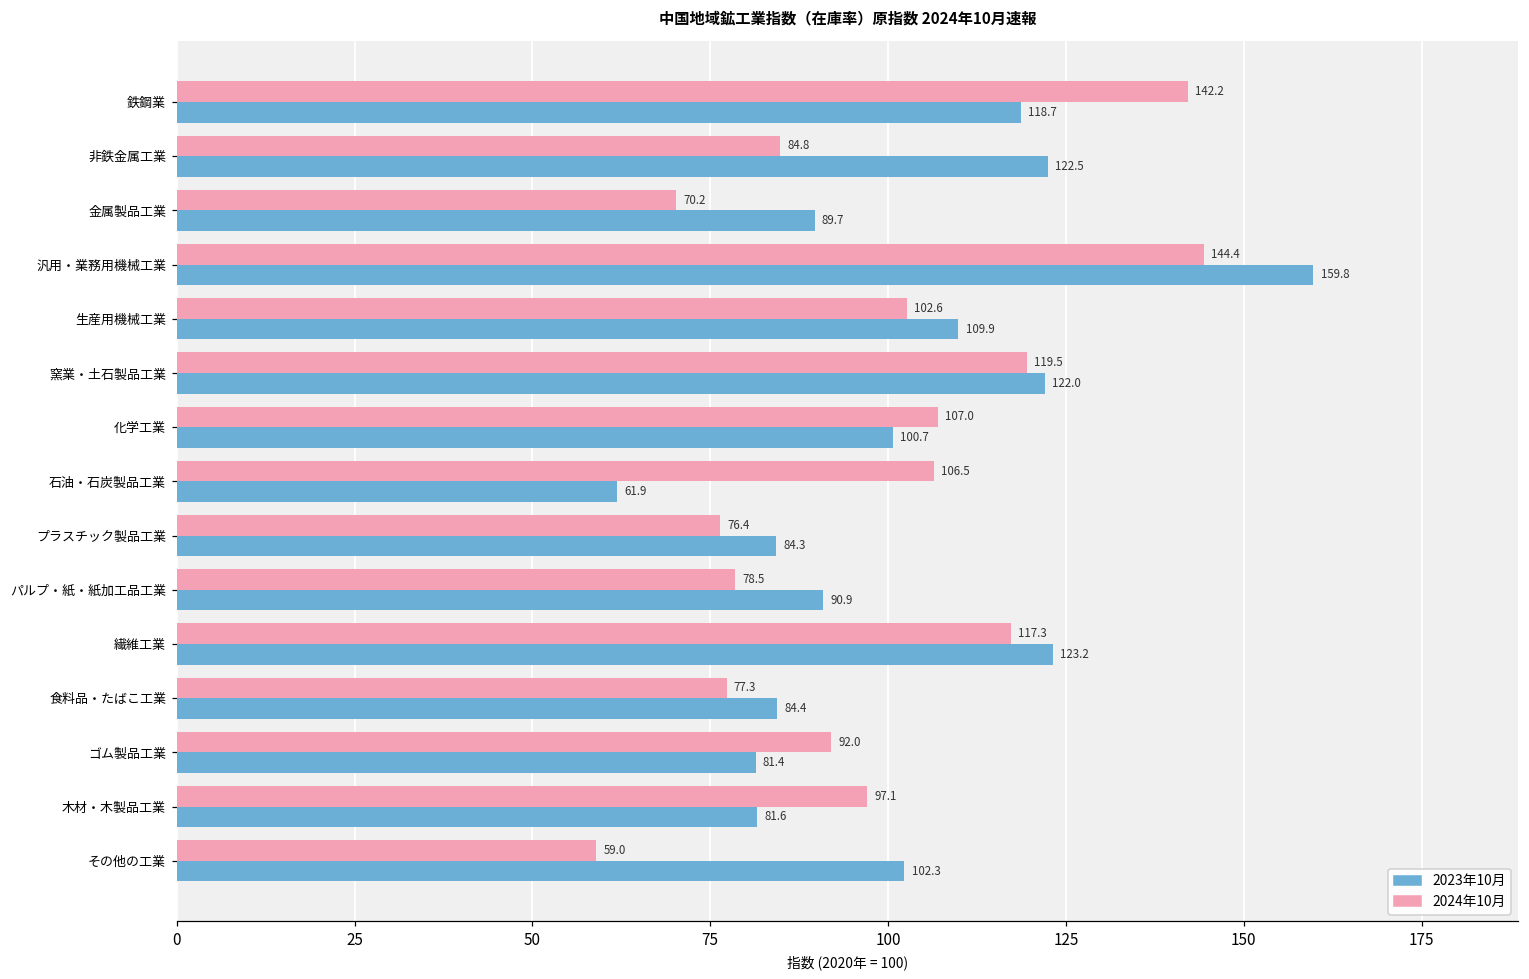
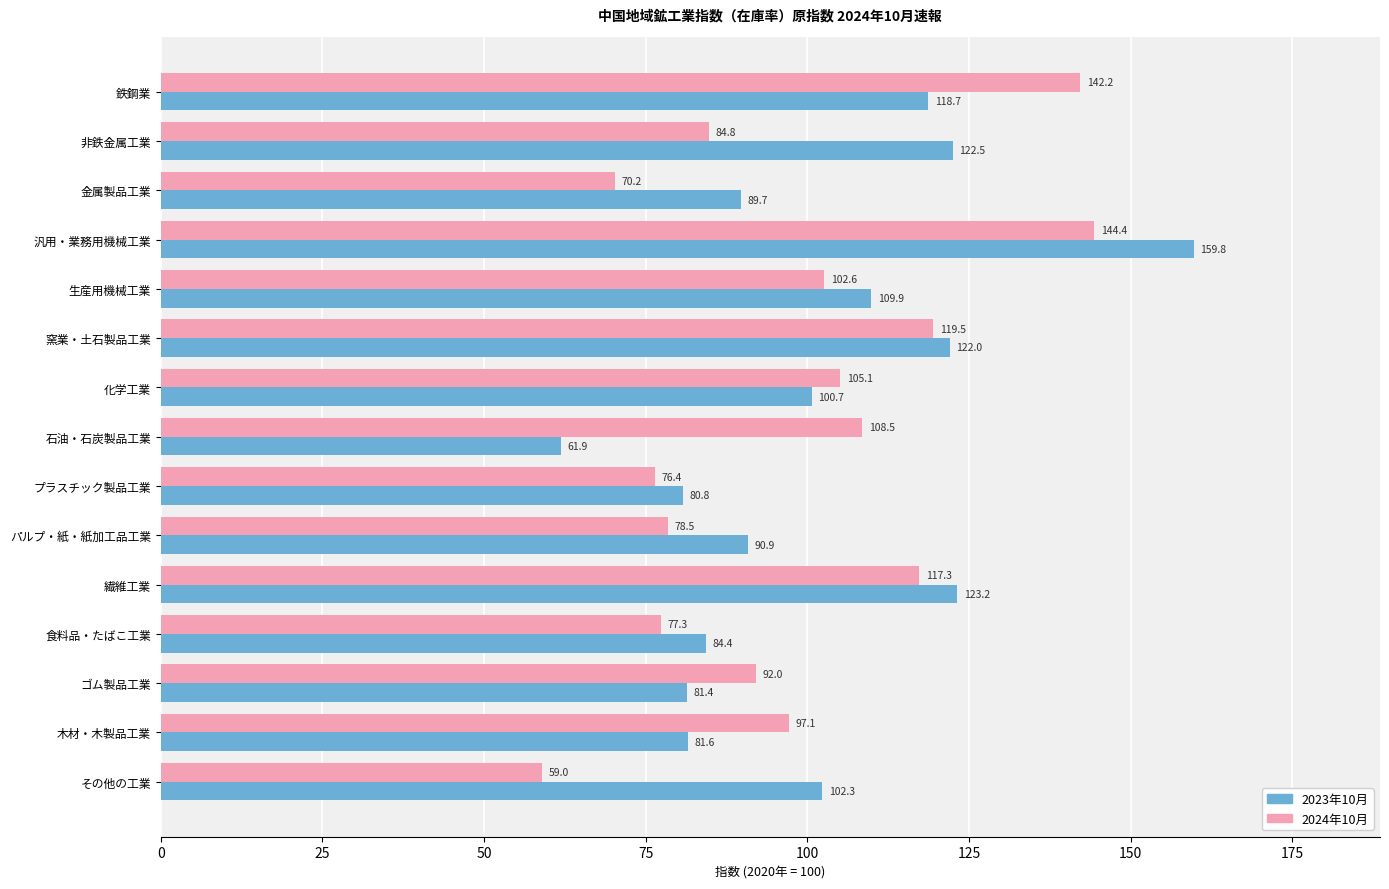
  {
    "2023年10月": {
      "鉄鋼業": 118.7,
      "非鉄金属工業": 122.5,
      "金属製品工業": 89.7,
      "汎用・業務用機械工業": 159.8,
      "生産用機械工業": 109.9,
      "窯業・土石製品工業": 122.0,
      "化学工業": 100.7,
      "石油・石炭製品工業": 61.9,
-     "プラスチック製品工業": 84.3,
+     "プラスチック製品工業": 80.8,
      "パルプ・紙・紙加工品工業": 90.9,
      "繊維工業": 123.2,
      "食料品・たばこ工業": 84.4,
      "ゴム製品工業": 81.4,
      "木材・木製品工業": 81.6,
      "その他の工業": 102.3
    },
    "2024年10月": {
      "鉄鋼業": 142.2,
      "非鉄金属工業": 84.8,
      "金属製品工業": 70.2,
      "汎用・業務用機械工業": 144.4,
      "生産用機械工業": 102.6,
      "窯業・土石製品工業": 119.5,
-     "化学工業": 107.0,
-     "石油・石炭製品工業": 106.5,
+     "化学工業": 105.1,
+     "石油・石炭製品工業": 108.5,
      "プラスチック製品工業": 76.4,
      "パルプ・紙・紙加工品工業": 78.5,
      "繊維工業": 117.3,
      "食料品・たばこ工業": 77.3,
      "ゴム製品工業": 92.0,
      "木材・木製品工業": 97.1,
      "その他の工業": 59.0
    }
  }
